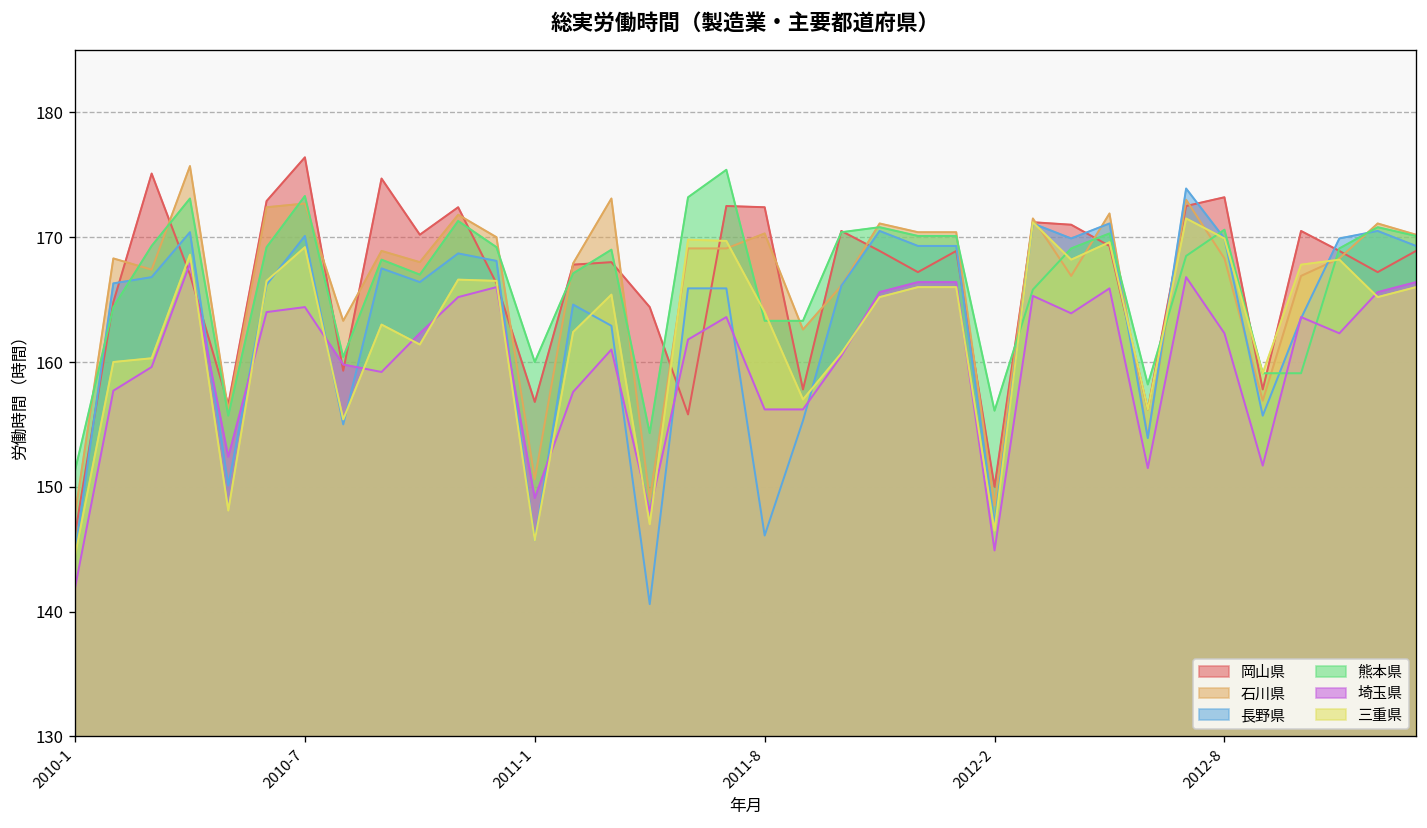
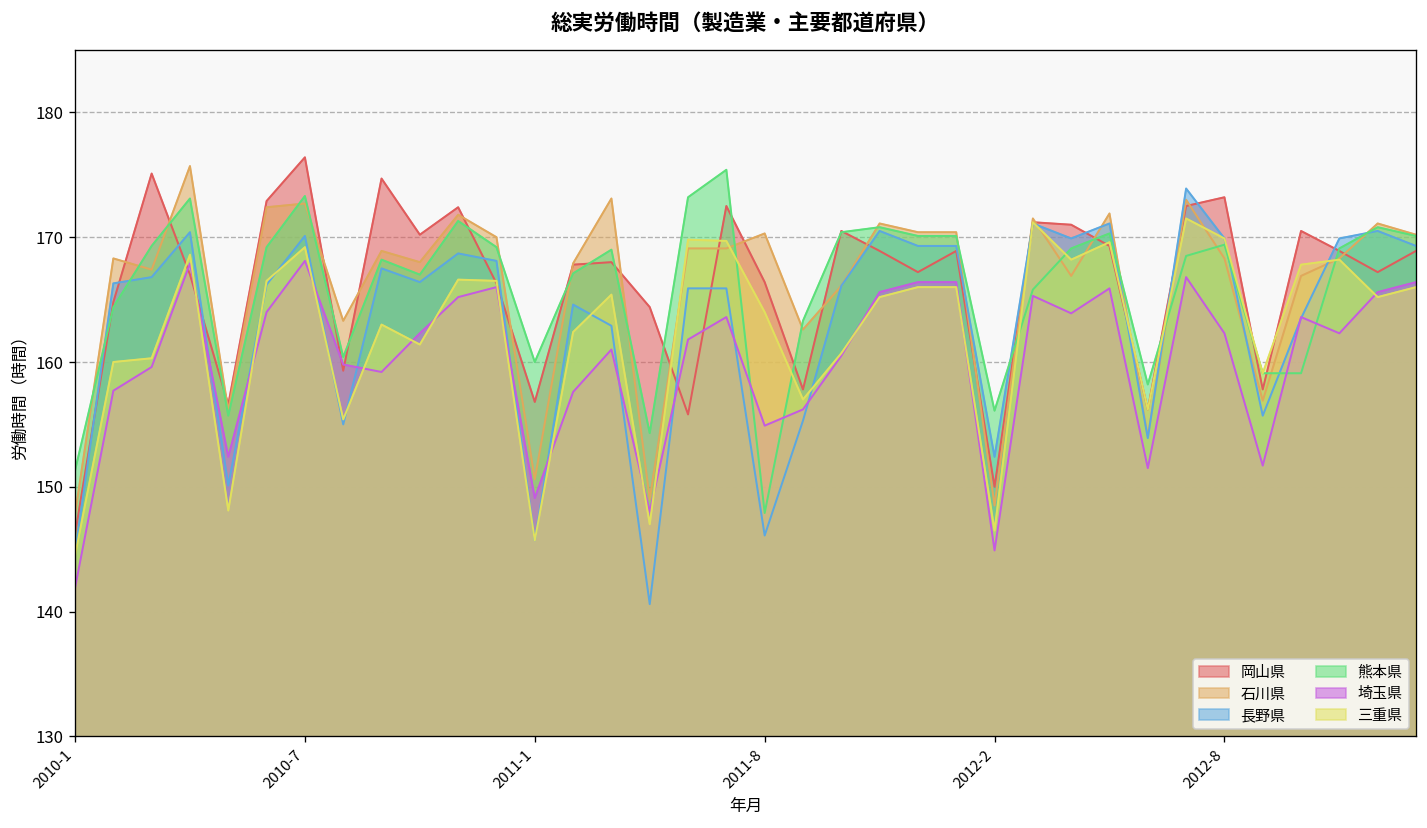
  {
    "岡山県": {
      "2010-1": 146.2,
      "2010-7": 176.4,
      "2011-1": 156.8,
-     "2011-8": 172.4,
+     "2011-8": 166.4,
      "2012-2": 150.0,
      "2012-8": 173.2
    },
    "長野県": {
      "2010-7": 170.1,
      "2011-8": 146.1,
-     "2012-2": 147.0
+     "2012-2": 152.4
    },
    "熊本県": {
      "2010-1": 151.3,
      "2010-7": 173.3,
      "2011-1": 160.0,
-     "2011-8": 163.3,
+     "2011-8": 147.9,
      "2012-2": 156.1,
-     "2012-8": 170.6
+     "2012-8": 169.4
    },
    "埼玉県": {
      "2010-1": 141.9,
-     "2010-7": 164.4,
+     "2010-7": 168.1,
      "2011-1": 149.1,
-     "2011-8": 156.2,
+     "2011-8": 154.9,
      "2012-2": 144.9,
      "2012-8": 162.3
    }
  }
